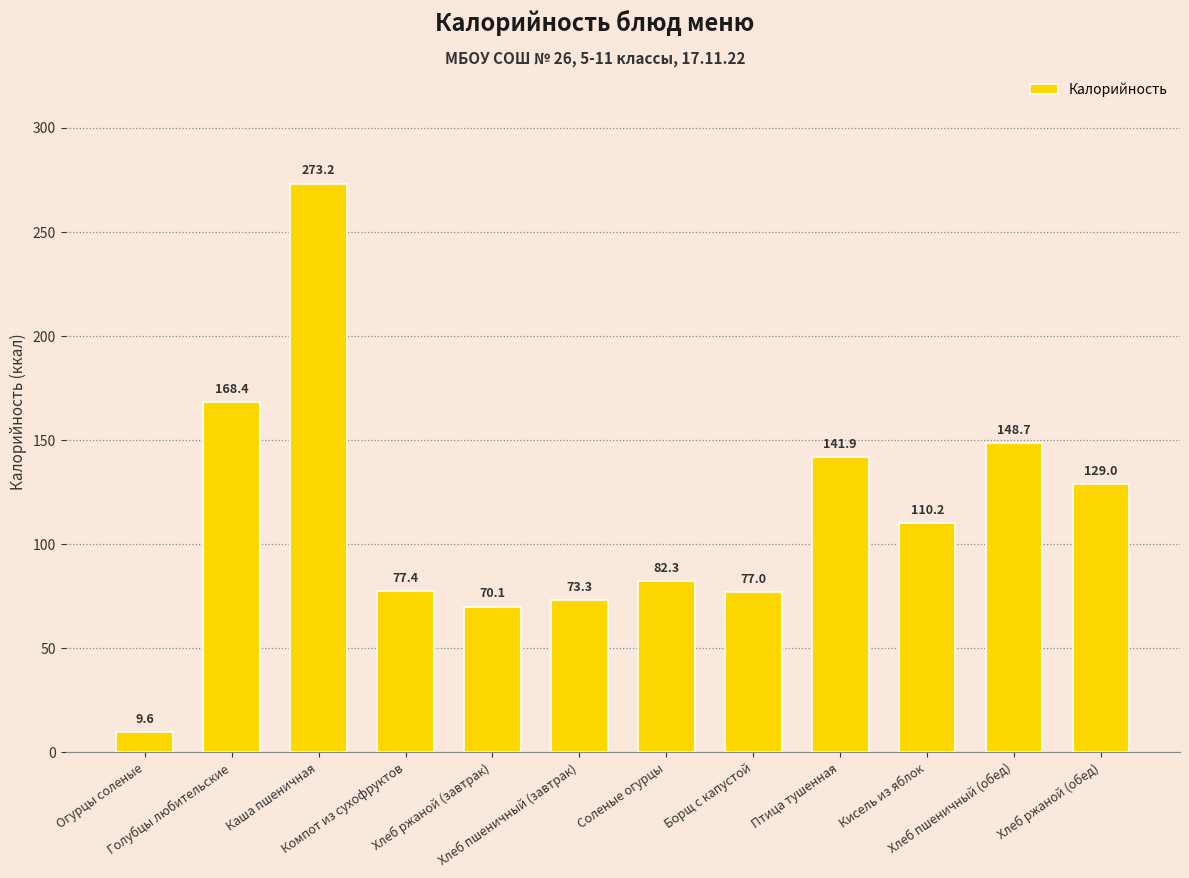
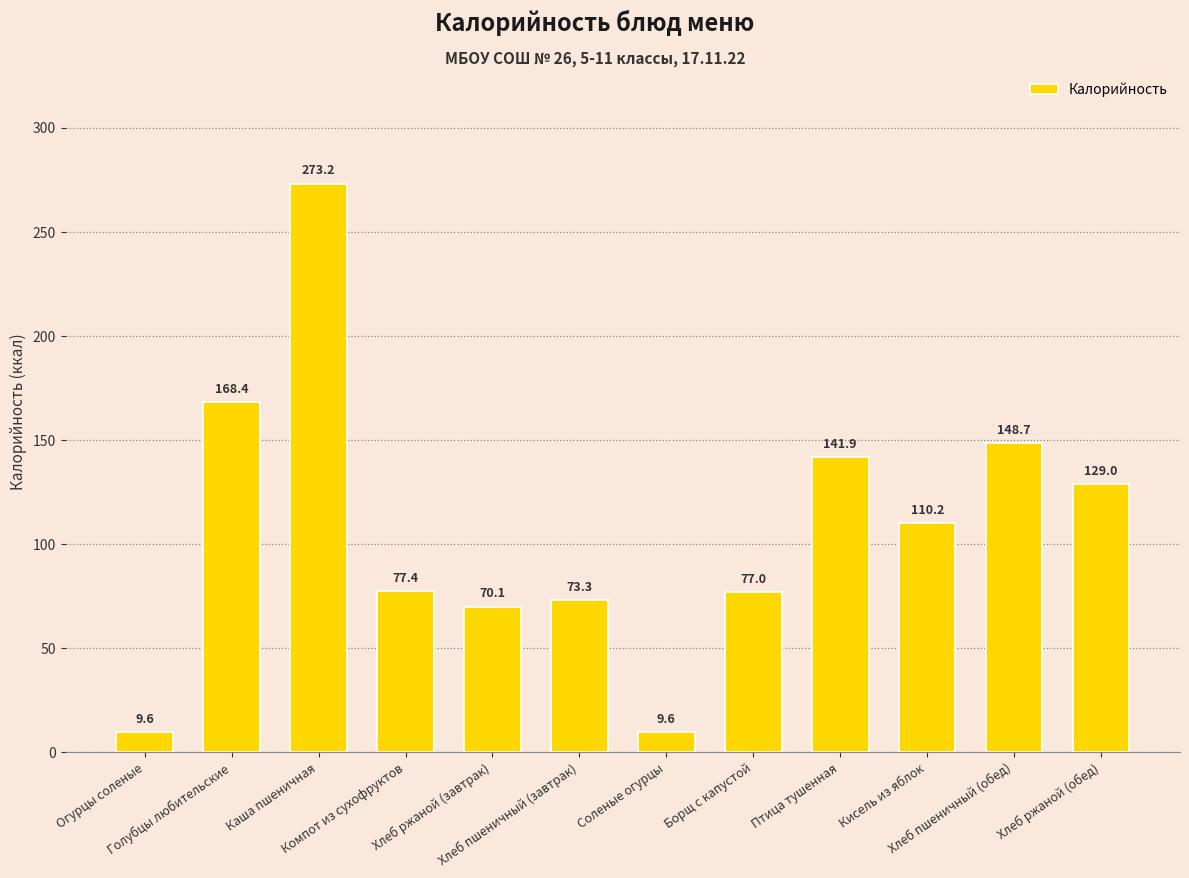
  {
    "Огурцы соленые": 9.6,
    "Голубцы любительские": 168.4,
    "Каша пшеничная": 273.2,
    "Компот из сухофруктов": 77.4,
    "Хлеб ржаной (завтрак)": 70.1,
    "Хлеб пшеничный (завтрак)": 73.3,
-   "Соленые огурцы": 82.3,
+   "Соленые огурцы": 9.6,
    "Борщ с капустой": 77.0,
    "Птица тушенная": 141.9,
    "Кисель из яблок": 110.2,
    "Хлеб пшеничный (обед)": 148.7,
    "Хлеб ржаной (обед)": 129.0
  }
